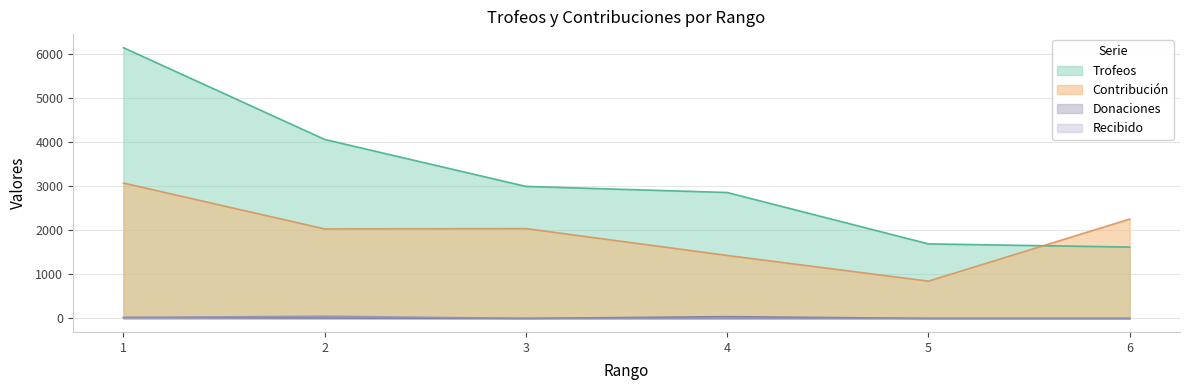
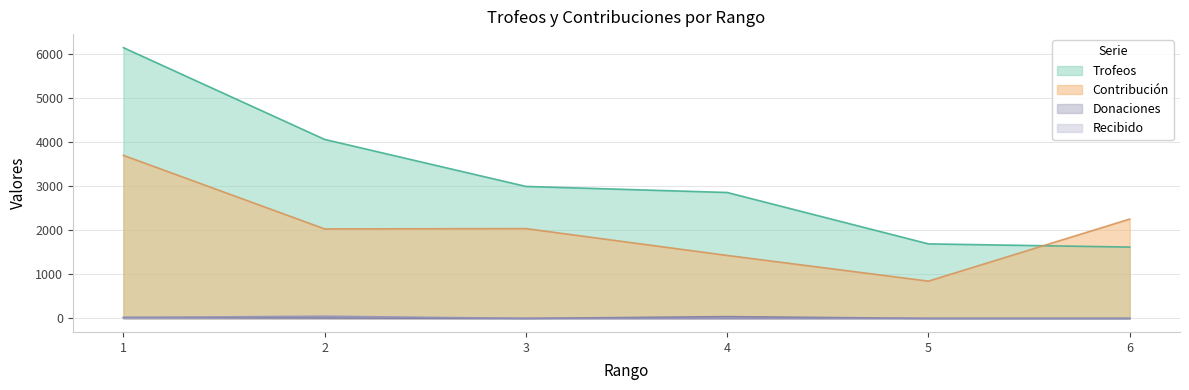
  {
    "Contribución": {
-     "1": 3100,
+     "1": 3700,
      "2": 2000,
      "3": 2000,
      "4": 1400,
      "5": 800,
      "6": 2300
    }
  }
